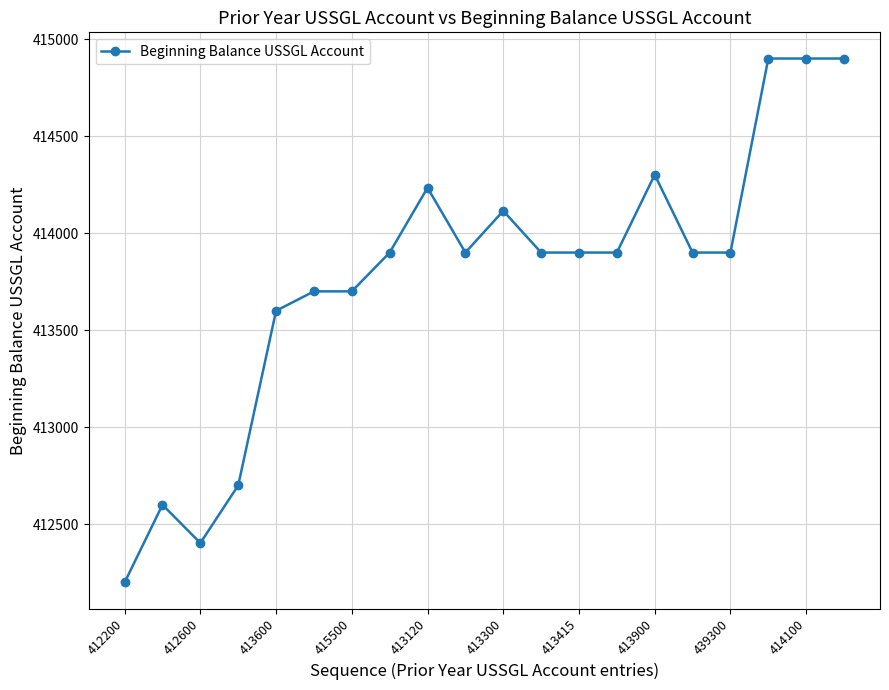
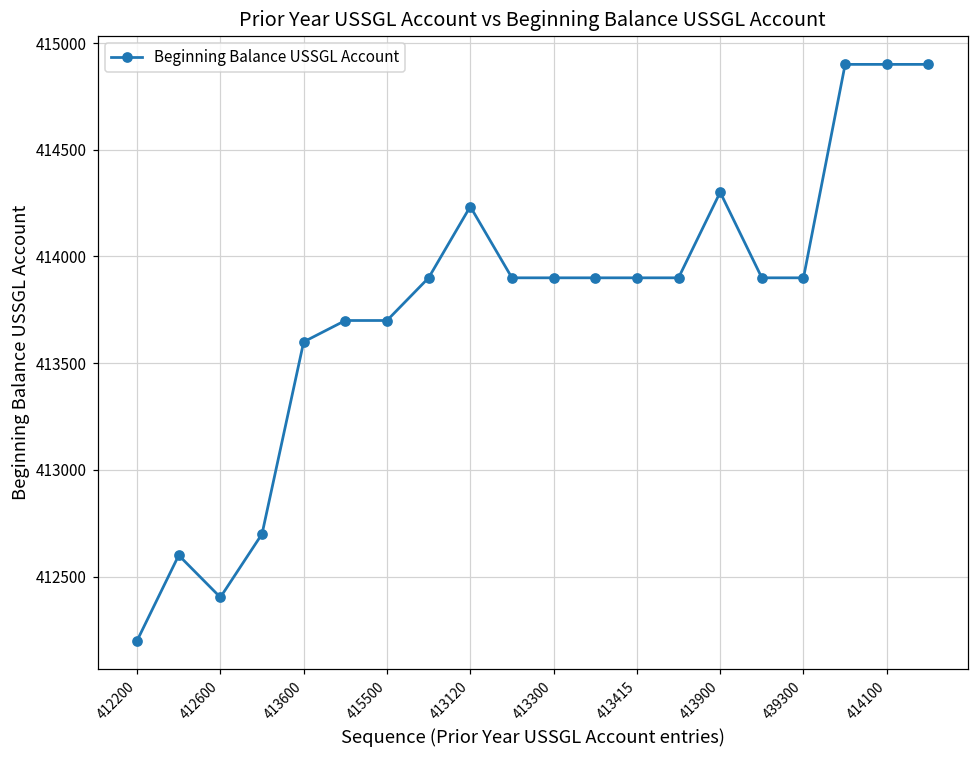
  {
    "412200": 412200,
    "412600": 412400,
    "413600": 413600,
    "415500": 413700,
    "413120": 414230,
-   "413300": 414120,
+   "413300": 413900,
    "413415": 413900,
    "413900": 414300,
    "439300": 413900,
    "414100": 414900
  }
